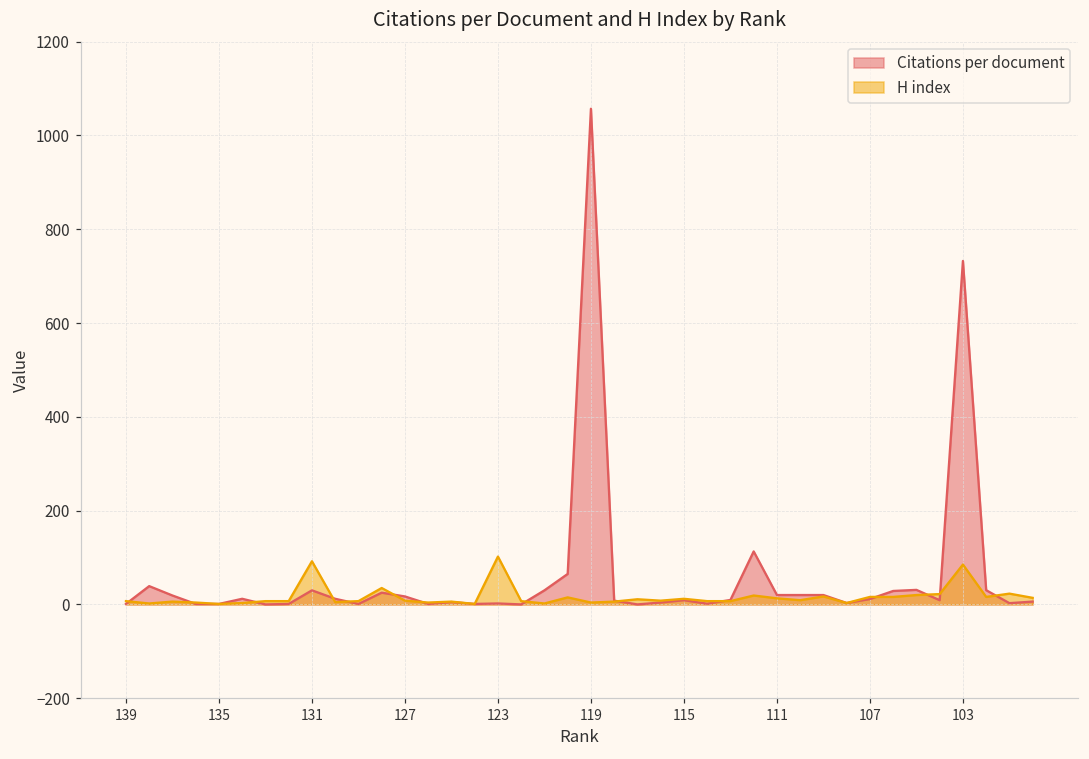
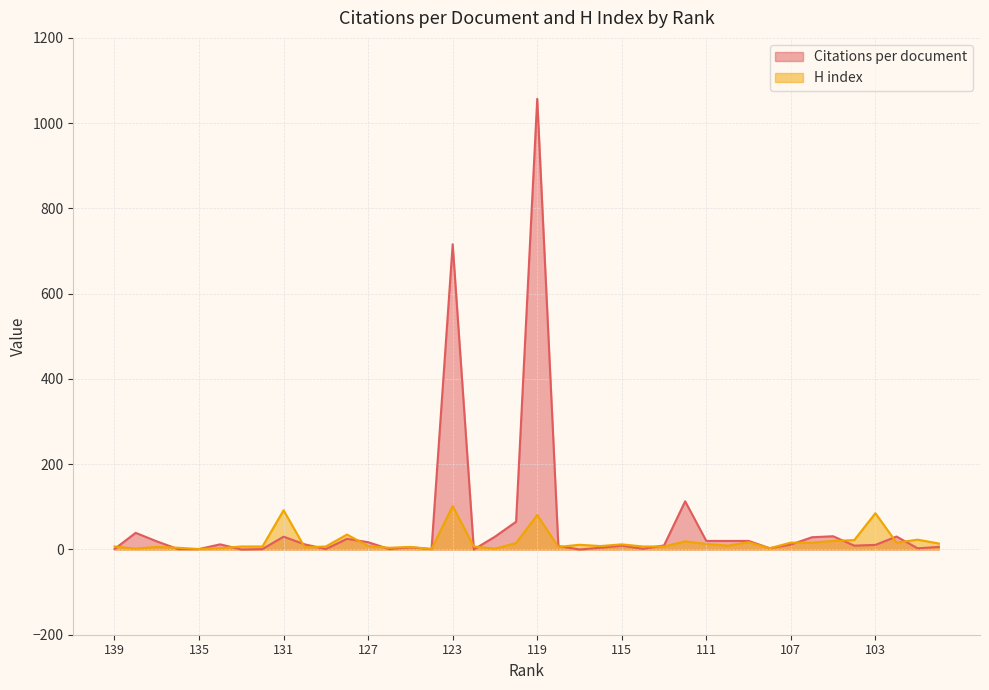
  {
    "Citations per document": {
      "131": 30,
      "127": 20,
-     "123": 0,
+     "123": 720,
      "119": 1060,
      "111": 20,
-     "103": 730
+     "103": 10
    },
    "H index": {
      "131": 90,
      "127": 10,
      "123": 100,
-     "119": 0,
+     "119": 80,
      "111": 10,
      "103": 90
    }
  }
